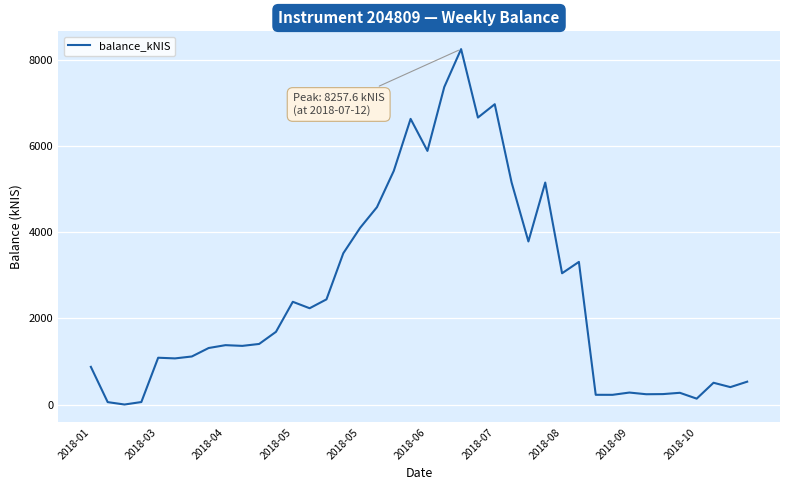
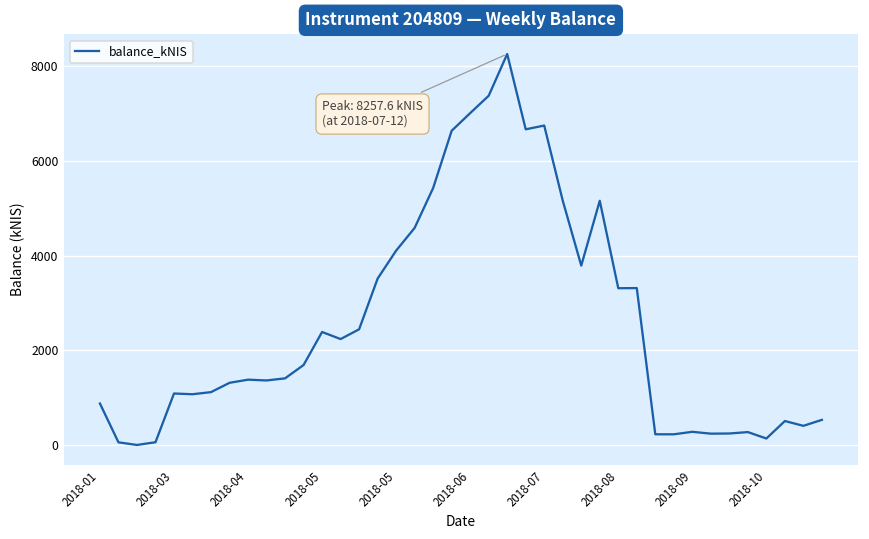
  {
    "2018-01": 900,
    "2018-03": 1100,
    "2018-04": 1400,
-   "2018-06": 5900,
-   "2018-07": 7000,
-   "2018-08": 3000,
+   "2018-06": 7000,
+   "2018-07": 6700,
+   "2018-08": 3300,
    "2018-09": 300,
    "2018-10": 100
  }
